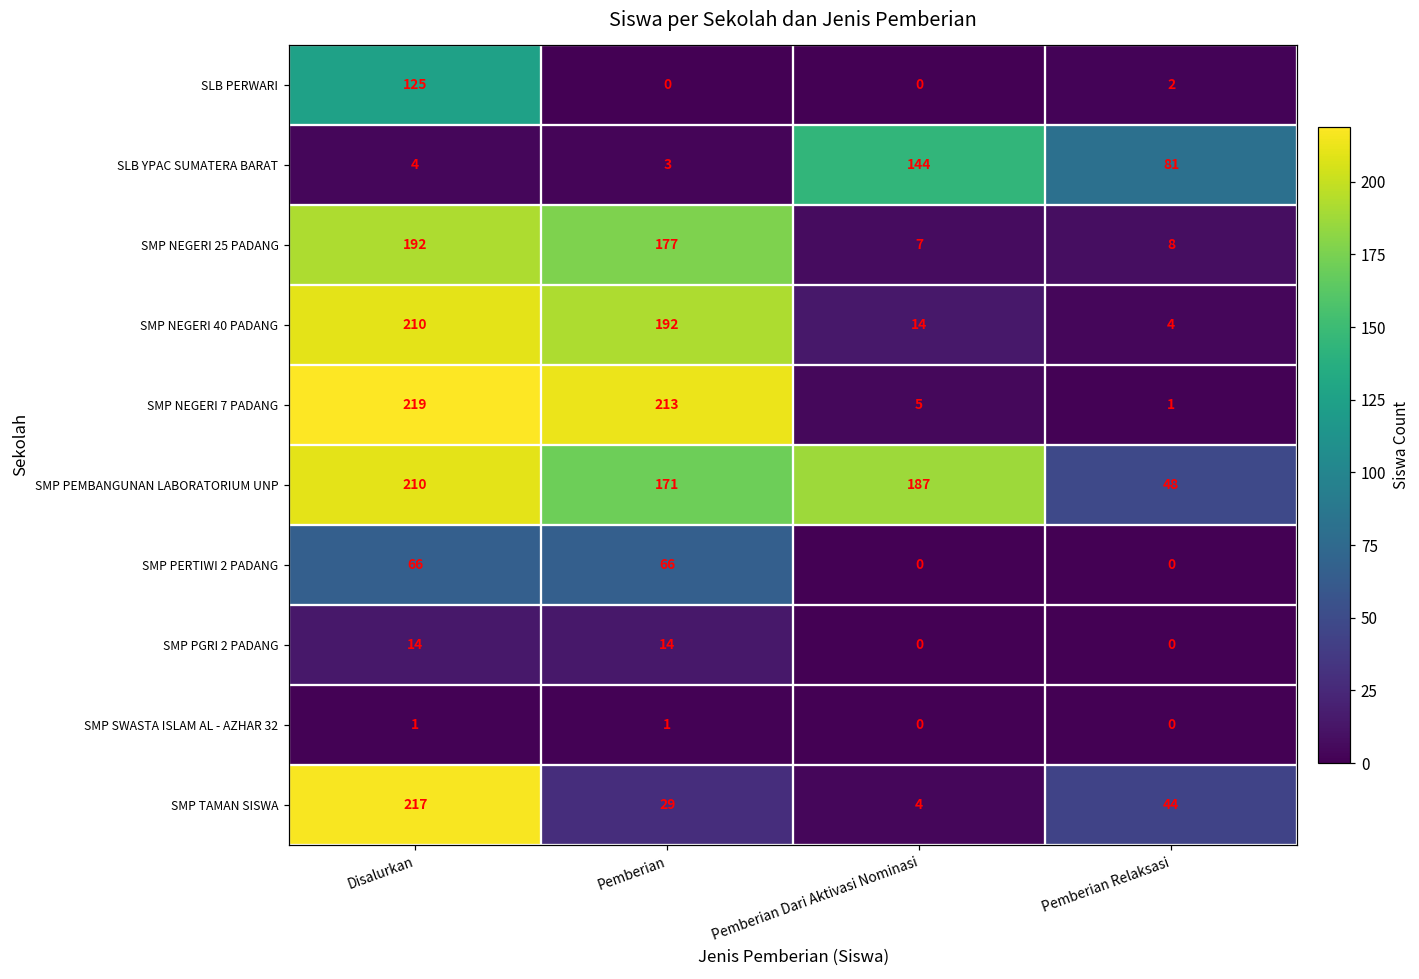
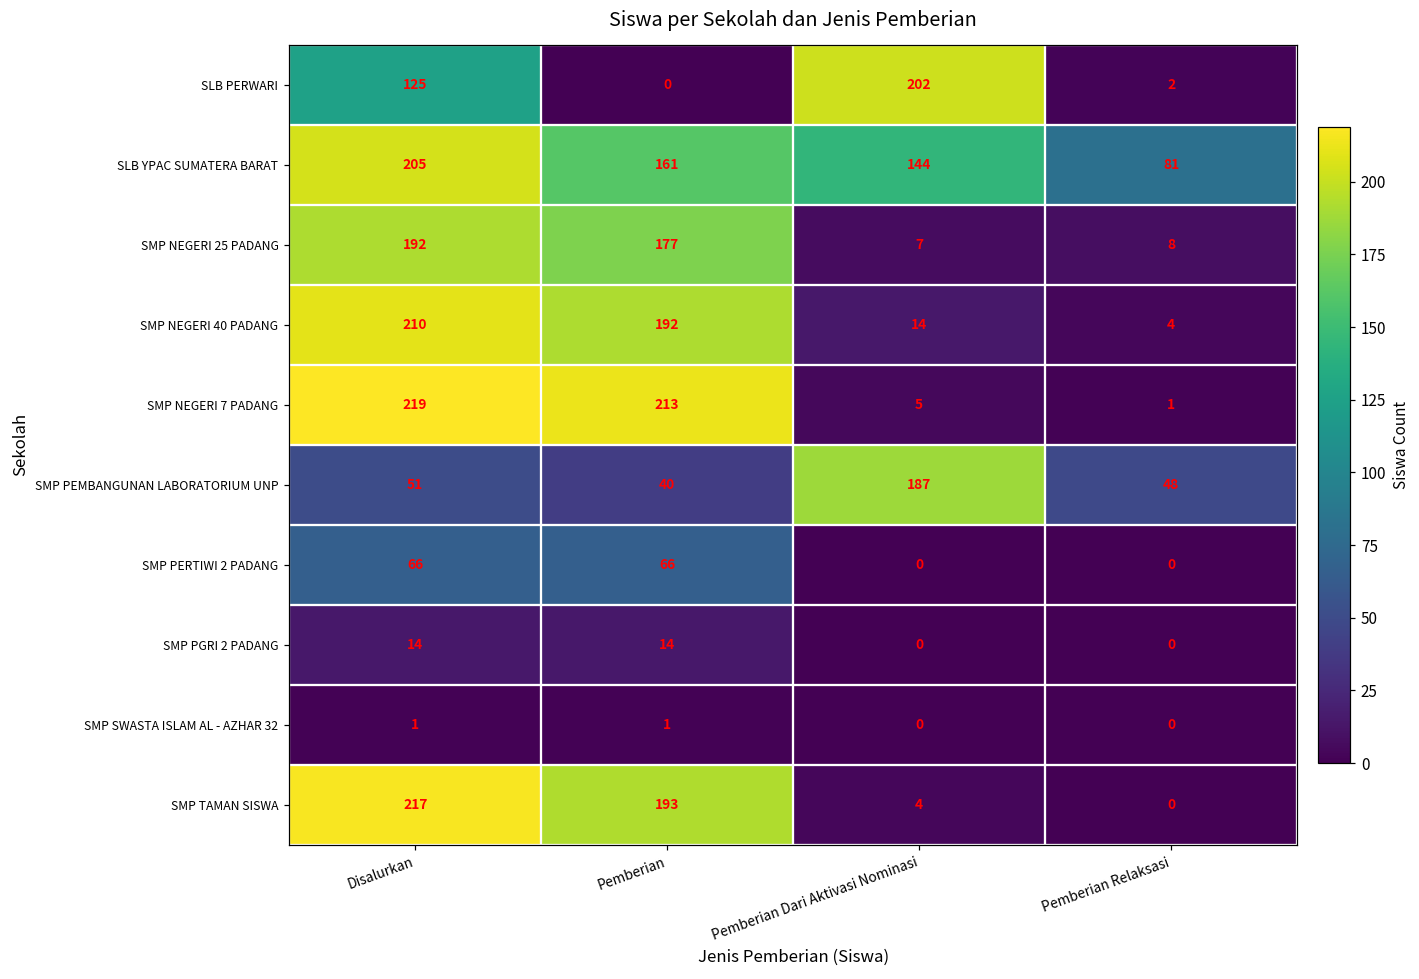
  {
    "SLB PERWARI": {
      "Disalurkan": 125,
      "Pemberian": 0,
-     "Pemberian Dari Aktivasi Nominasi": 0,
+     "Pemberian Dari Aktivasi Nominasi": 202,
      "Pemberian Relaksasi": 2
    },
    "SLB YPAC SUMATERA BARAT": {
-     "Disalurkan": 4,
-     "Pemberian": 3,
+     "Disalurkan": 205,
+     "Pemberian": 161,
      "Pemberian Dari Aktivasi Nominasi": 144,
      "Pemberian Relaksasi": 81
    },
    "SMP NEGERI 25 PADANG": {
      "Disalurkan": 192,
      "Pemberian": 177,
      "Pemberian Dari Aktivasi Nominasi": 7,
      "Pemberian Relaksasi": 8
    },
    "SMP NEGERI 40 PADANG": {
      "Disalurkan": 210,
      "Pemberian": 192,
      "Pemberian Dari Aktivasi Nominasi": 14,
      "Pemberian Relaksasi": 4
    },
    "SMP NEGERI 7 PADANG": {
      "Disalurkan": 219,
      "Pemberian": 213,
      "Pemberian Dari Aktivasi Nominasi": 5,
      "Pemberian Relaksasi": 1
    },
    "SMP PEMBANGUNAN LABORATORIUM UNP": {
-     "Disalurkan": 210,
-     "Pemberian": 171,
+     "Disalurkan": 51,
+     "Pemberian": 40,
      "Pemberian Dari Aktivasi Nominasi": 187,
      "Pemberian Relaksasi": 48
    },
    "SMP PERTIWI 2 PADANG": {
      "Disalurkan": 66,
      "Pemberian": 66,
      "Pemberian Dari Aktivasi Nominasi": 0,
      "Pemberian Relaksasi": 0
    },
    "SMP PGRI 2 PADANG": {
      "Disalurkan": 14,
      "Pemberian": 14,
      "Pemberian Dari Aktivasi Nominasi": 0,
      "Pemberian Relaksasi": 0
    },
    "SMP SWASTA ISLAM AL - AZHAR 32": {
      "Disalurkan": 1,
      "Pemberian": 1,
      "Pemberian Dari Aktivasi Nominasi": 0,
      "Pemberian Relaksasi": 0
    },
    "SMP TAMAN SISWA": {
      "Disalurkan": 217,
-     "Pemberian": 29,
+     "Pemberian": 193,
      "Pemberian Dari Aktivasi Nominasi": 4,
-     "Pemberian Relaksasi": 44
+     "Pemberian Relaksasi": 0
    }
  }
